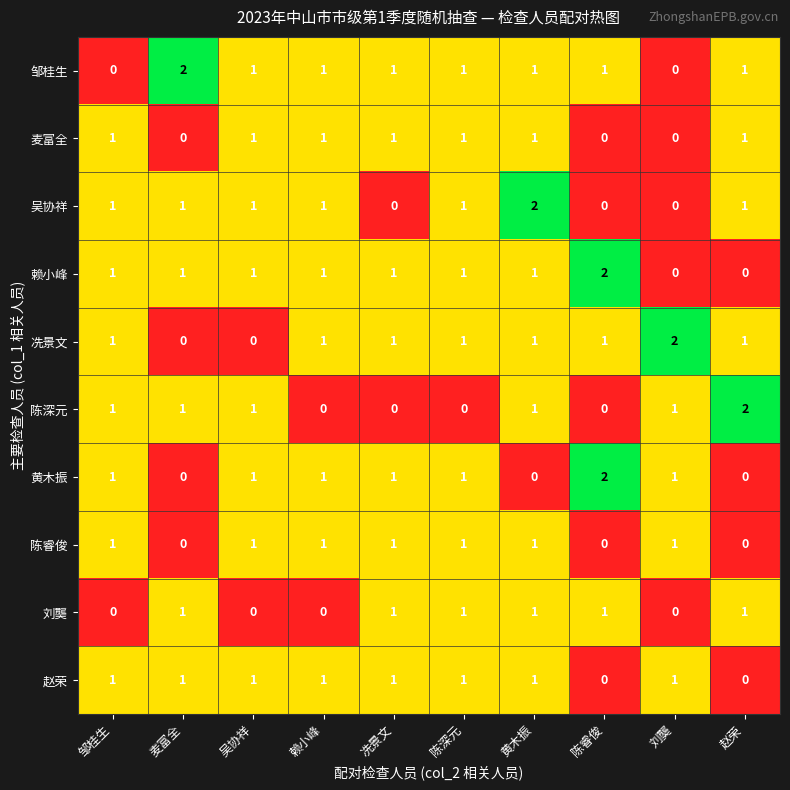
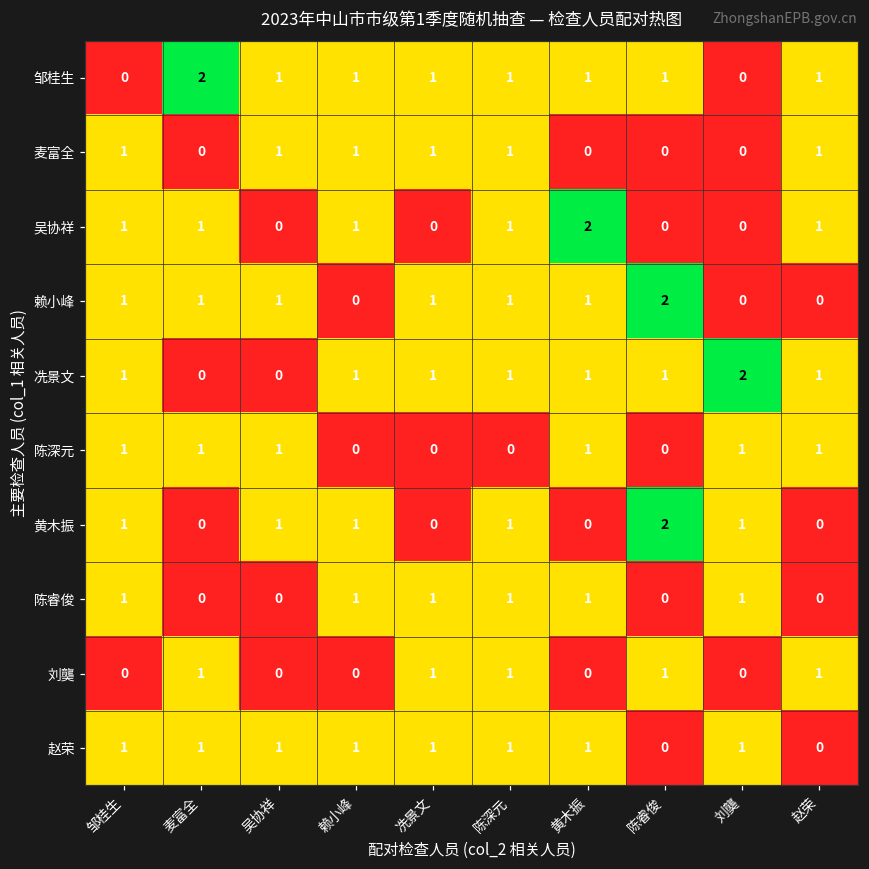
  {
    "邹桂生": {
      "邹桂生": 0,
      "麦富全": 2,
      "吴协祥": 1,
      "赖小峰": 1,
      "冼景文": 1,
      "陈深元": 1,
      "黄木振": 1,
      "陈睿俊": 1,
      "刘龑": 0,
      "赵荣": 1
    },
    "麦富全": {
      "邹桂生": 1,
      "麦富全": 0,
      "吴协祥": 1,
      "赖小峰": 1,
      "冼景文": 1,
      "陈深元": 1,
-     "黄木振": 1,
+     "黄木振": 0,
      "陈睿俊": 0,
      "刘龑": 0,
      "赵荣": 1
    },
    "吴协祥": {
      "邹桂生": 1,
      "麦富全": 1,
-     "吴协祥": 1,
+     "吴协祥": 0,
      "赖小峰": 1,
      "冼景文": 0,
      "陈深元": 1,
      "黄木振": 2,
      "陈睿俊": 0,
      "刘龑": 0,
      "赵荣": 1
    },
    "赖小峰": {
      "邹桂生": 1,
      "麦富全": 1,
      "吴协祥": 1,
-     "赖小峰": 1,
+     "赖小峰": 0,
      "冼景文": 1,
      "陈深元": 1,
      "黄木振": 1,
      "陈睿俊": 2,
      "刘龑": 0,
      "赵荣": 0
    },
    "冼景文": {
      "邹桂生": 1,
      "麦富全": 0,
      "吴协祥": 0,
      "赖小峰": 1,
      "冼景文": 1,
      "陈深元": 1,
      "黄木振": 1,
      "陈睿俊": 1,
      "刘龑": 2,
      "赵荣": 1
    },
    "陈深元": {
      "邹桂生": 1,
      "麦富全": 1,
      "吴协祥": 1,
      "赖小峰": 0,
      "冼景文": 0,
      "陈深元": 0,
      "黄木振": 1,
      "陈睿俊": 0,
      "刘龑": 1,
-     "赵荣": 2
+     "赵荣": 1
    },
    "黄木振": {
      "邹桂生": 1,
      "麦富全": 0,
      "吴协祥": 1,
      "赖小峰": 1,
-     "冼景文": 1,
+     "冼景文": 0,
      "陈深元": 1,
      "黄木振": 0,
      "陈睿俊": 2,
      "刘龑": 1,
      "赵荣": 0
    },
    "陈睿俊": {
      "邹桂生": 1,
      "麦富全": 0,
-     "吴协祥": 1,
+     "吴协祥": 0,
      "赖小峰": 1,
      "冼景文": 1,
      "陈深元": 1,
      "黄木振": 1,
      "陈睿俊": 0,
      "刘龑": 1,
      "赵荣": 0
    },
    "刘龑": {
      "邹桂生": 0,
      "麦富全": 1,
      "吴协祥": 0,
      "赖小峰": 0,
      "冼景文": 1,
      "陈深元": 1,
-     "黄木振": 1,
+     "黄木振": 0,
      "陈睿俊": 1,
      "刘龑": 0,
      "赵荣": 1
    },
    "赵荣": {
      "邹桂生": 1,
      "麦富全": 1,
      "吴协祥": 1,
      "赖小峰": 1,
      "冼景文": 1,
      "陈深元": 1,
      "黄木振": 1,
      "陈睿俊": 0,
      "刘龑": 1,
      "赵荣": 0
    }
  }
